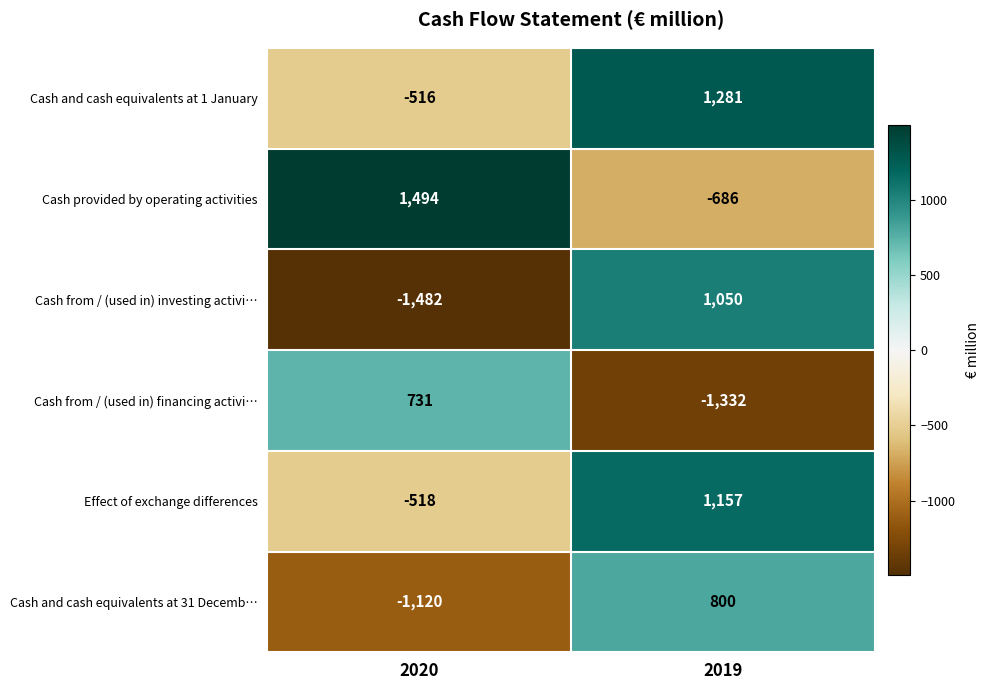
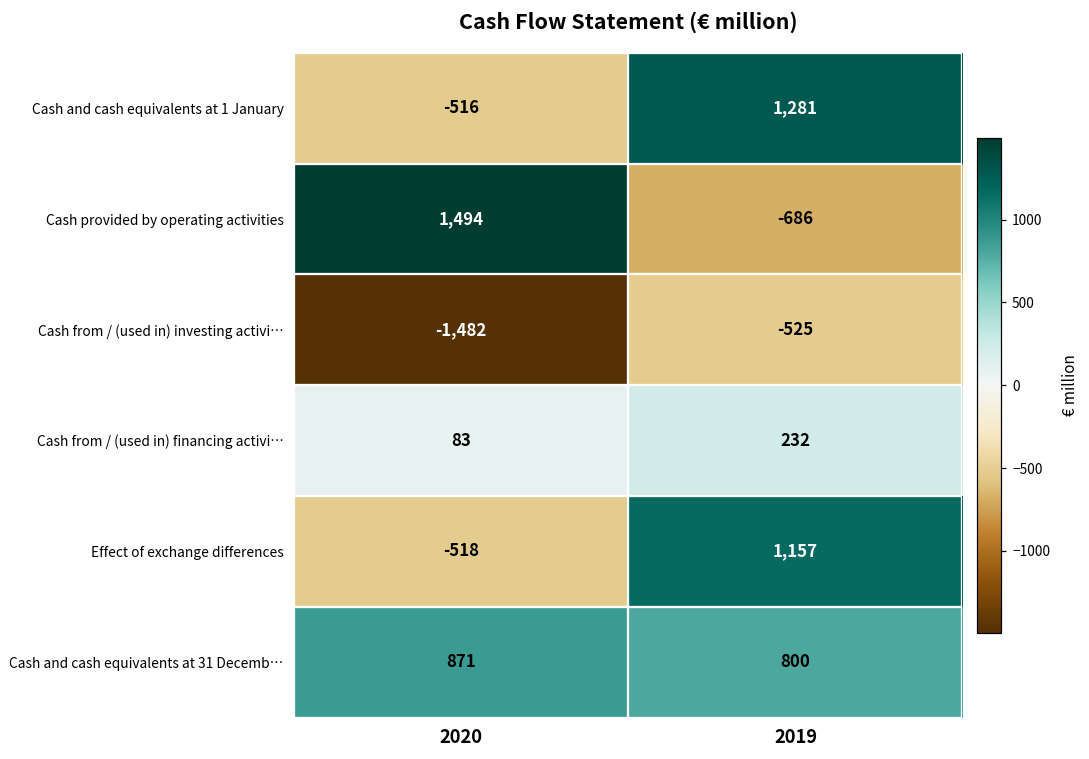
  {
    "Cash and cash equivalents at 1 January": {
      "2020": "-516",
      "2019": "1,281"
    },
    "Cash provided by operating activities": {
      "2020": "1,494",
      "2019": "-686"
    },
    "Cash from / (used in) investing activi…": {
      "2020": "-1,482",
-     "2019": "1,050"
+     "2019": "-525"
    },
    "Cash from / (used in) financing activi…": {
-     "2020": "731",
-     "2019": "-1,332"
+     "2020": "83",
+     "2019": "232"
    },
    "Effect of exchange differences": {
      "2020": "-518",
      "2019": "1,157"
    },
    "Cash and cash equivalents at 31 Decemb…": {
-     "2020": "-1,120",
+     "2020": "871",
      "2019": "800"
    }
  }
